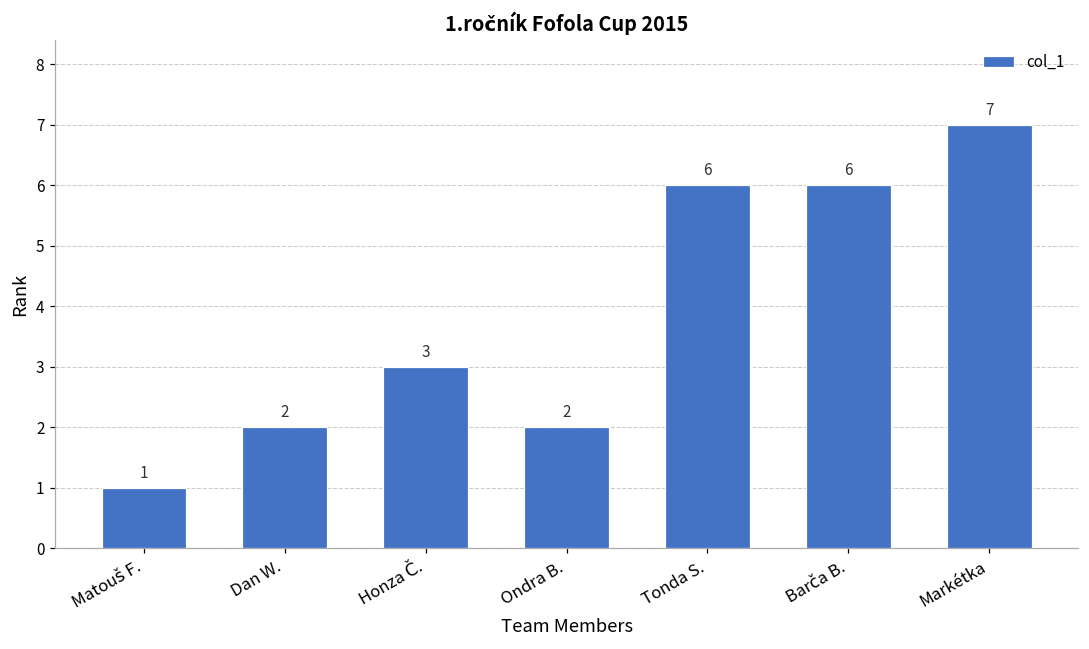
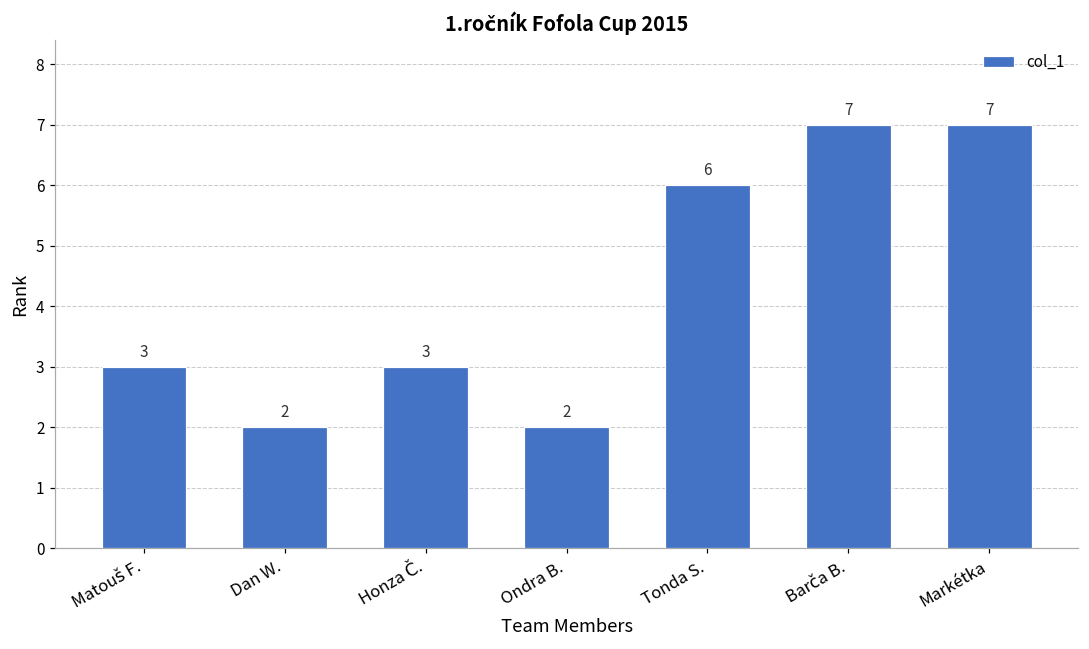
  {
-   "Matouš F.": 1,
+   "Matouš F.": 3,
    "Dan W.": 2,
    "Honza Č.": 3,
    "Ondra B.": 2,
    "Tonda S.": 6,
-   "Barča B.": 6,
+   "Barča B.": 7,
    "Markétka": 7
  }
